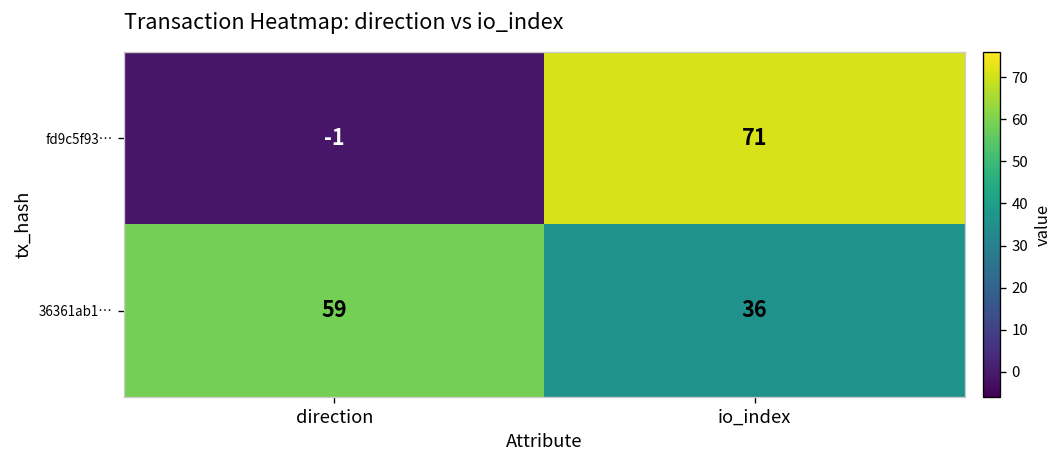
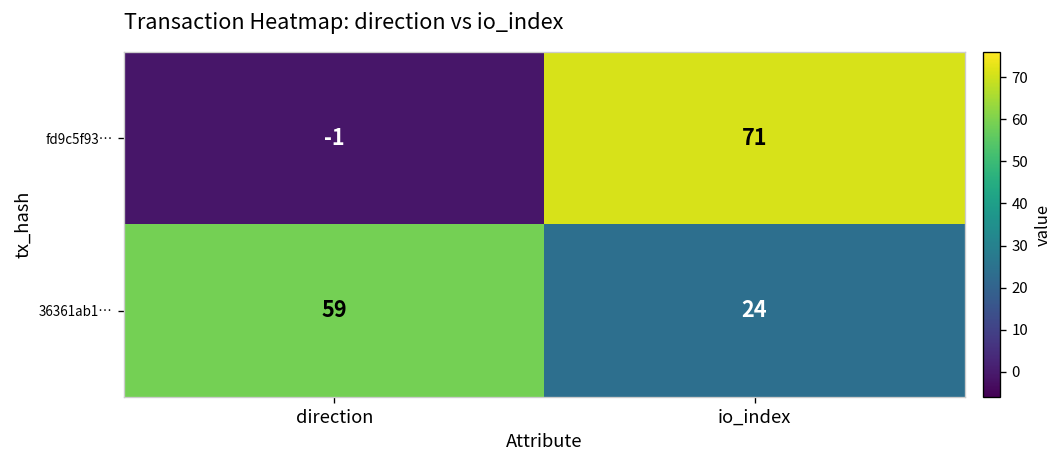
  {
    "fd9c5f93…": {
      "direction": -1,
      "io_index": 71
    },
    "36361ab1…": {
      "direction": 59,
-     "io_index": 36
+     "io_index": 24
    }
  }
